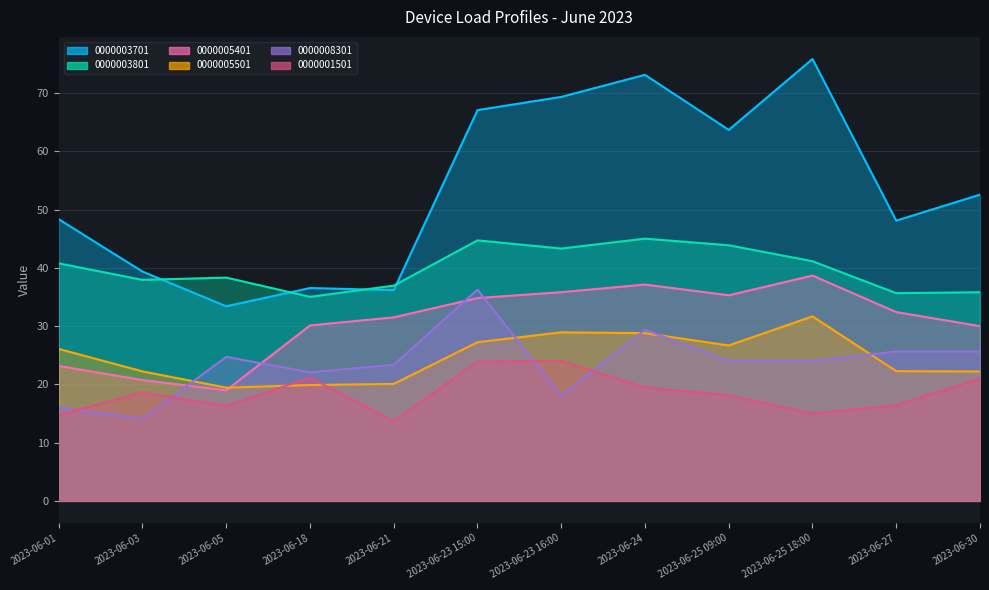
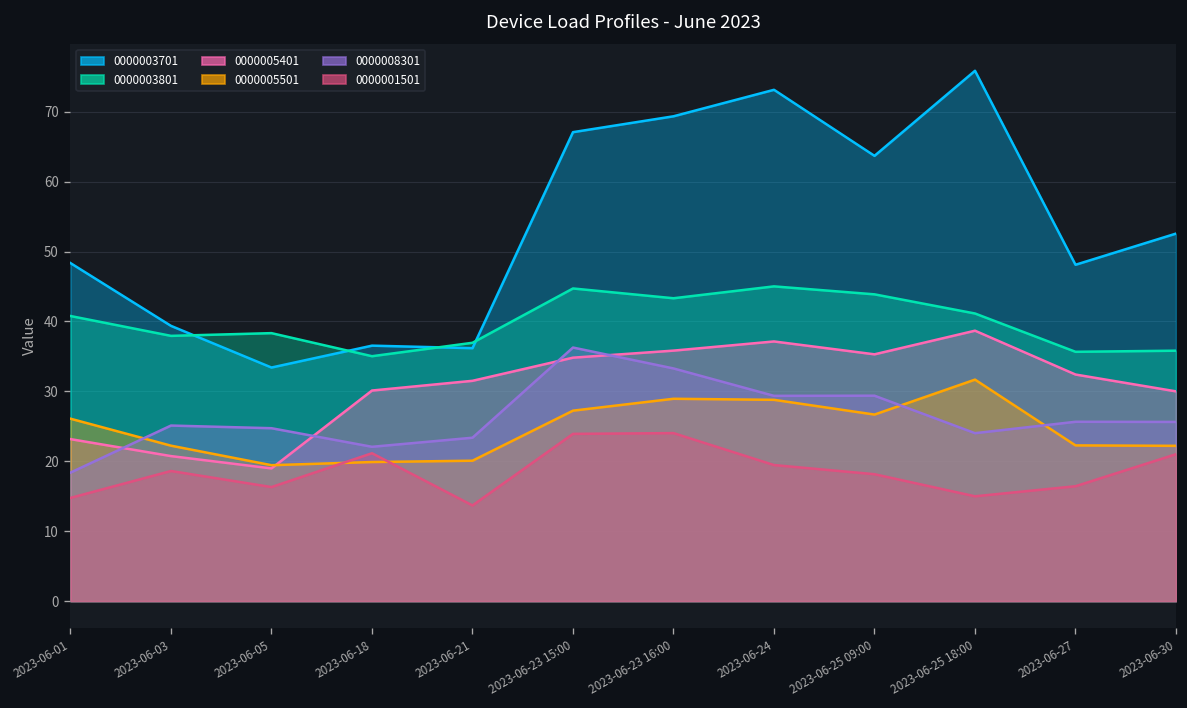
  {
    "0000005501": {
      "2023-06-01": 26,
      "2023-06-03": 22,
      "2023-06-05": 19,
      "2023-06-18": 20,
      "2023-06-21": 20,
      "2023-06-23 15:00": 27,
      "2023-06-23 16:00": 29,
      "2023-06-24": 29,
      "2023-06-25 09:00": 27,
      "2023-06-25 18:00": 32,
      "2023-06-27": 22,
      "2023-06-30": 22
    },
    "0000008301": {
-     "2023-06-01": 16,
-     "2023-06-03": 14,
+     "2023-06-01": 18,
+     "2023-06-03": 25,
      "2023-06-05": 25,
      "2023-06-18": 22,
      "2023-06-21": 23,
      "2023-06-23 15:00": 36,
-     "2023-06-23 16:00": 18,
+     "2023-06-23 16:00": 33,
      "2023-06-24": 29,
-     "2023-06-25 09:00": 24,
+     "2023-06-25 09:00": 29,
      "2023-06-25 18:00": 24,
      "2023-06-27": 26,
      "2023-06-30": 26
    }
  }
